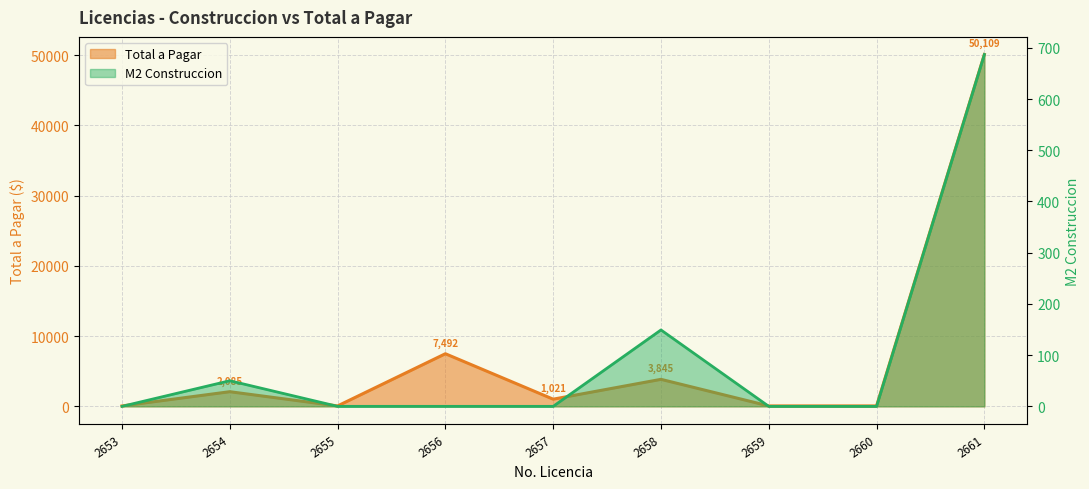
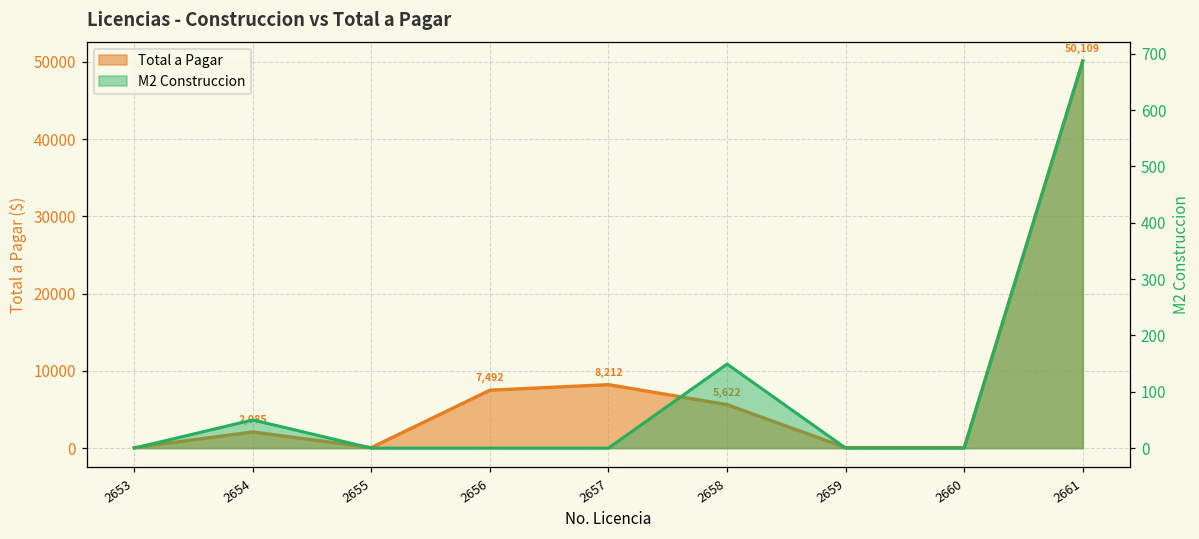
  {
    "Total a Pagar": {
      "2656": "7,492",
-     "2657": "1,021",
-     "2658": "3,845",
+     "2657": "8,212",
+     "2658": "5,622",
      "2661": "50,109"
    }
  }
